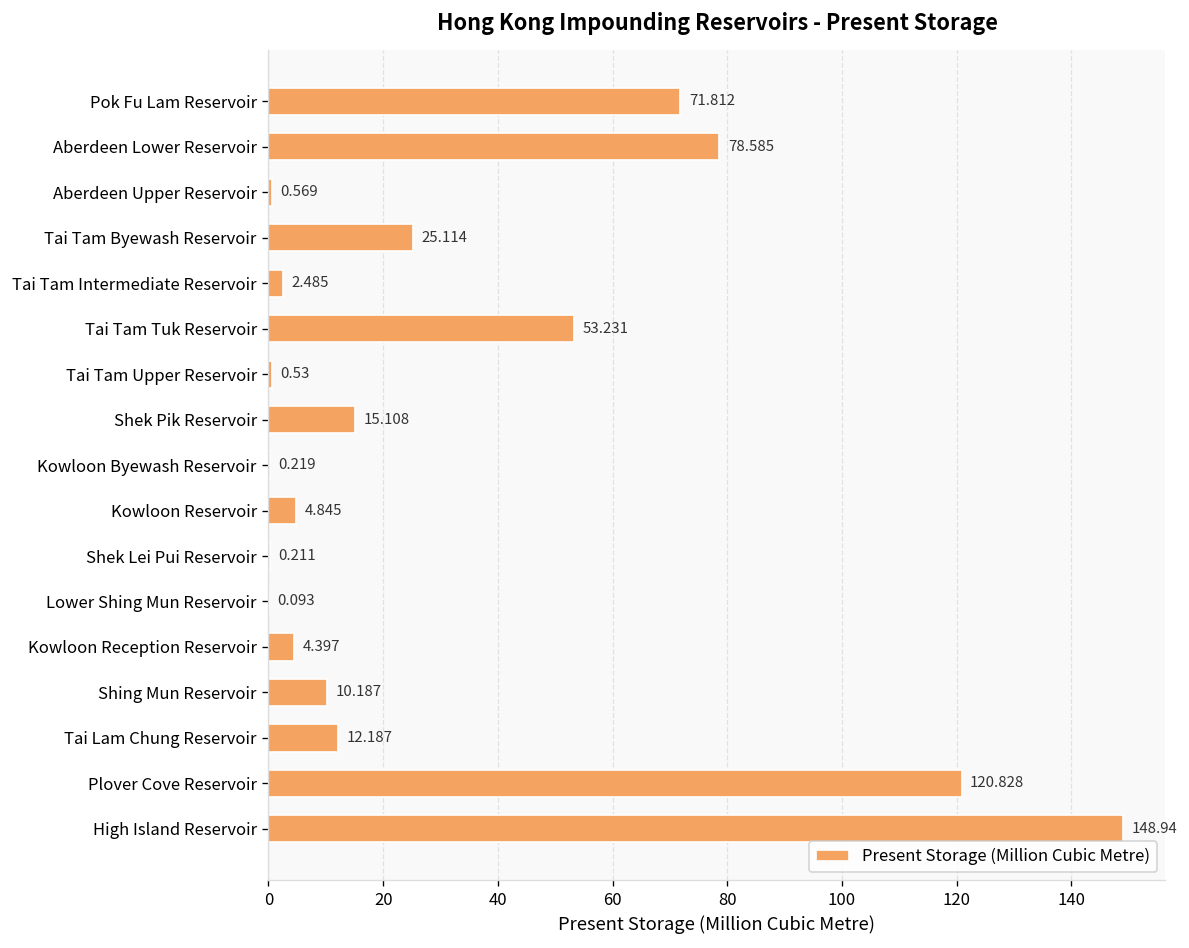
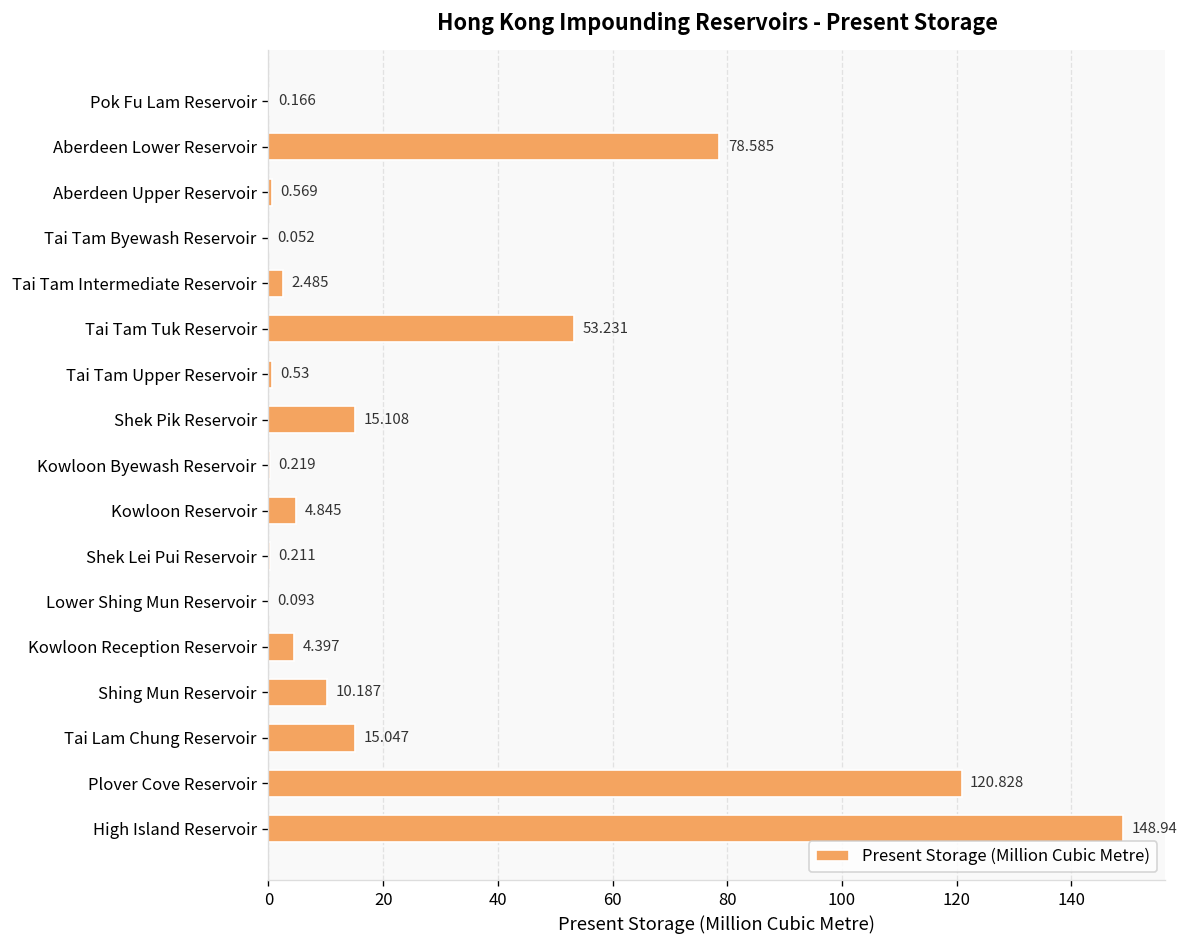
  {
-   "Pok Fu Lam Reservoir": 71.812,
+   "Pok Fu Lam Reservoir": 0.166,
    "Aberdeen Lower Reservoir": 78.585,
    "Aberdeen Upper Reservoir": 0.569,
-   "Tai Tam Byewash Reservoir": 25.114,
+   "Tai Tam Byewash Reservoir": 0.052,
    "Tai Tam Intermediate Reservoir": 2.485,
    "Tai Tam Tuk Reservoir": 53.231,
    "Tai Tam Upper Reservoir": 0.53,
    "Shek Pik Reservoir": 15.108,
    "Kowloon Byewash Reservoir": 0.219,
    "Kowloon Reservoir": 4.845,
    "Shek Lei Pui Reservoir": 0.211,
    "Lower Shing Mun Reservoir": 0.093,
    "Kowloon Reception Reservoir": 4.397,
    "Shing Mun Reservoir": 10.187,
-   "Tai Lam Chung Reservoir": 12.187,
+   "Tai Lam Chung Reservoir": 15.047,
    "Plover Cove Reservoir": 120.828,
    "High Island Reservoir": 148.94
  }
